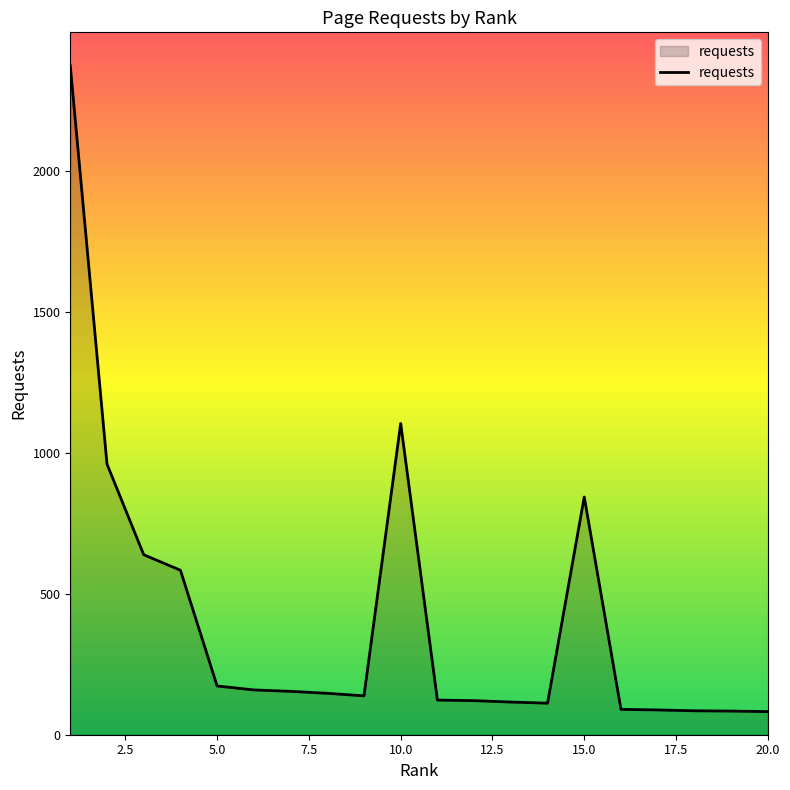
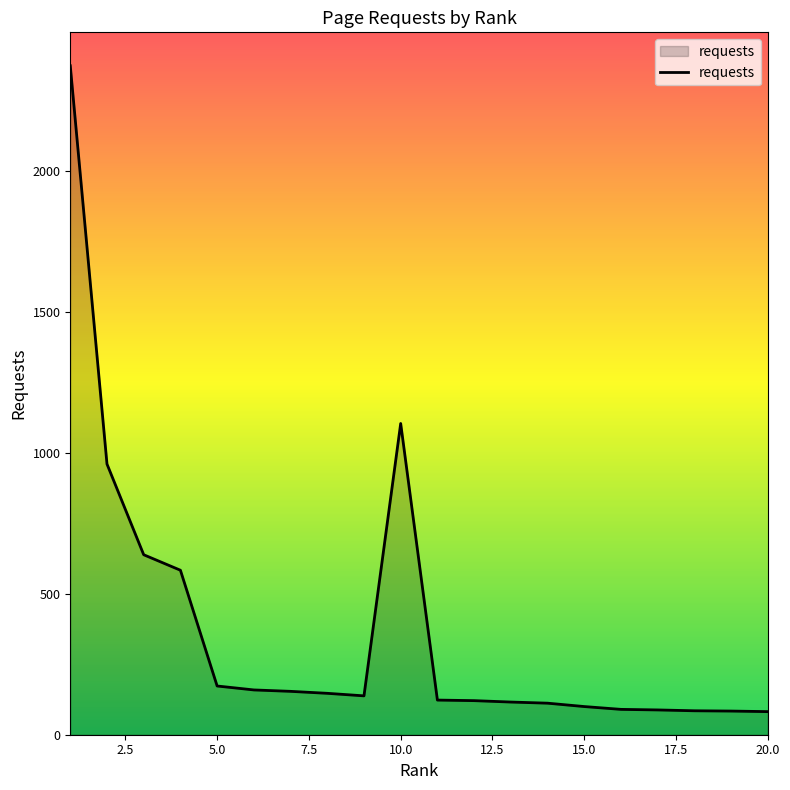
  {
    "5.0": 170,
    "10.0": 1110,
-   "15.0": 840,
+   "15.0": 100,
    "20.0": 80
  }
